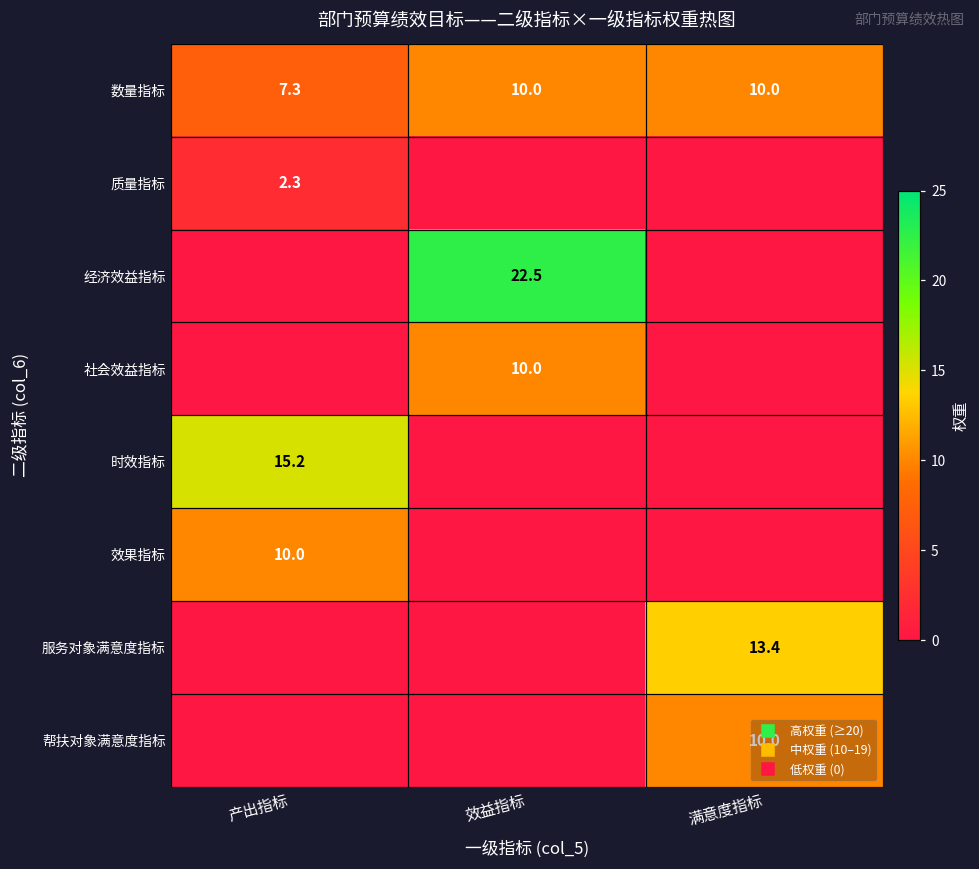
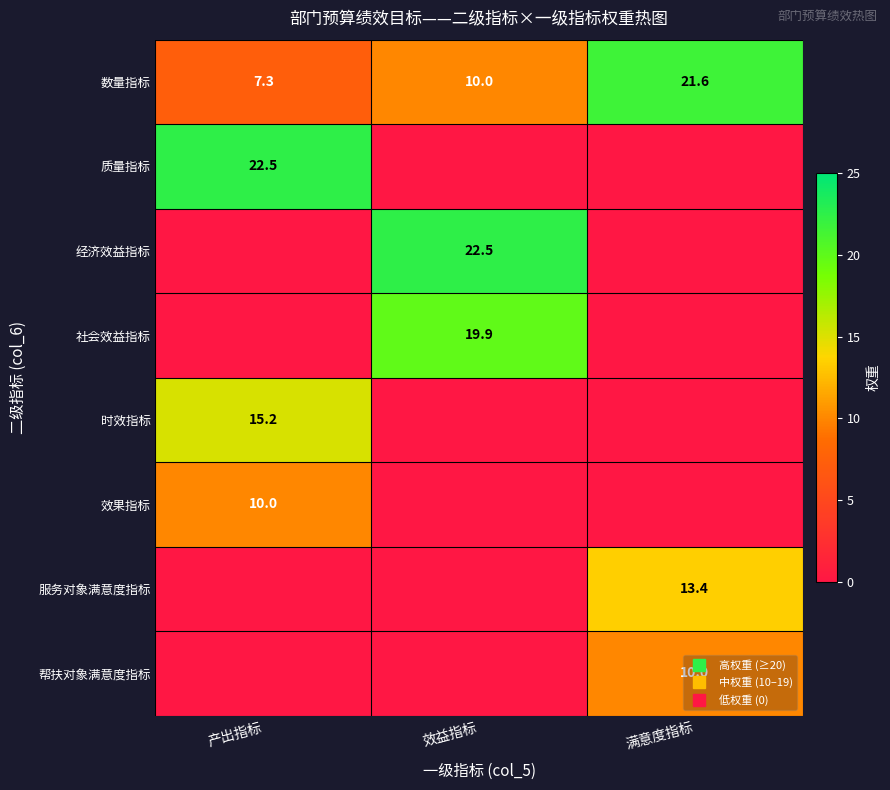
  {
    "数量指标": {
      "产出指标": 7.3,
      "效益指标": 10.0,
-     "满意度指标": 10.0
+     "满意度指标": 21.6
    },
    "质量指标": {
-     "产出指标": 2.3
+     "产出指标": 22.5
    },
    "经济效益指标": {
      "效益指标": 22.5
    },
    "社会效益指标": {
-     "效益指标": 10.0
+     "效益指标": 19.9
    },
    "时效指标": {
      "产出指标": 15.2
    },
    "效果指标": {
      "产出指标": 10.0
    },
    "服务对象满意度指标": {
      "满意度指标": 13.4
    }
  }
